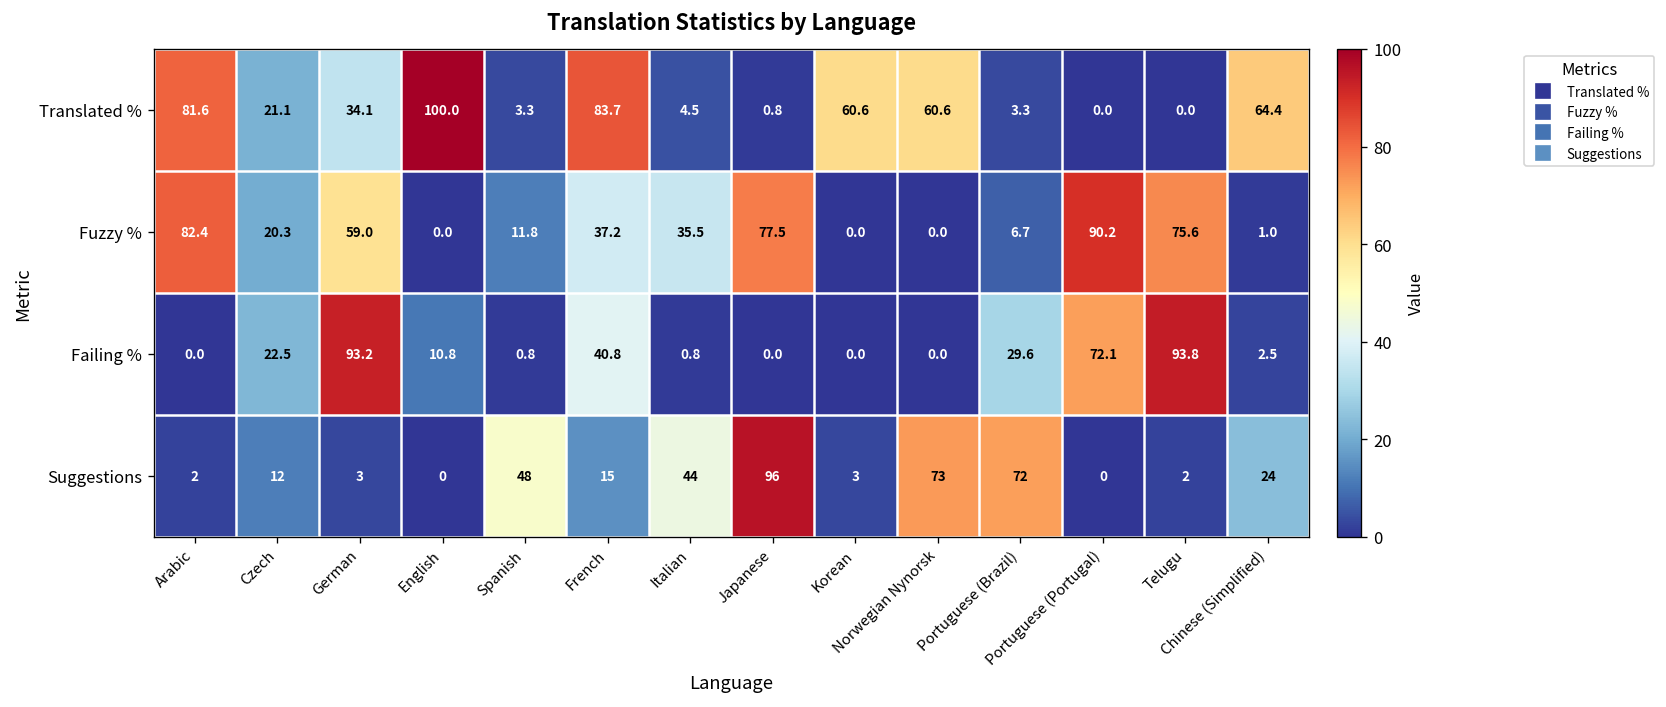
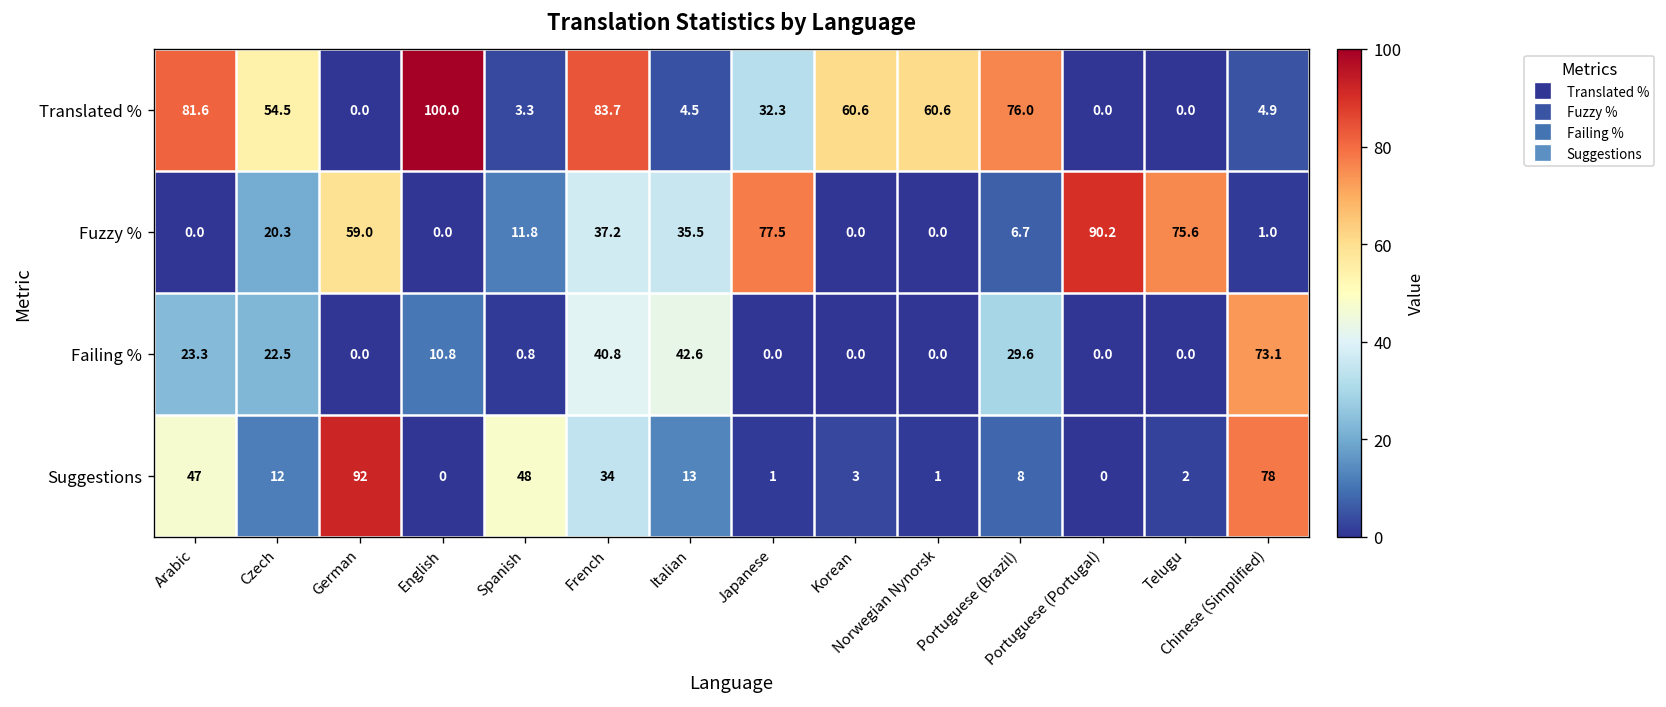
  {
    "Translated %": {
      "Arabic": 81.6,
-     "Czech": 21.1,
-     "German": 34.1,
+     "Czech": 54.5,
+     "German": 0.0,
      "English": 100.0,
      "Spanish": 3.3,
      "French": 83.7,
      "Italian": 4.5,
-     "Japanese": 0.8,
+     "Japanese": 32.3,
      "Korean": 60.6,
      "Norwegian Nynorsk": 60.6,
-     "Portuguese (Brazil)": 3.3,
+     "Portuguese (Brazil)": 76.0,
      "Portuguese (Portugal)": 0.0,
      "Telugu": 0.0,
-     "Chinese (Simplified)": 64.4
+     "Chinese (Simplified)": 4.9
    },
    "Fuzzy %": {
-     "Arabic": 82.4,
+     "Arabic": 0.0,
      "Czech": 20.3,
      "German": 59.0,
      "English": 0.0,
      "Spanish": 11.8,
      "French": 37.2,
      "Italian": 35.5,
      "Japanese": 77.5,
      "Korean": 0.0,
      "Norwegian Nynorsk": 0.0,
      "Portuguese (Brazil)": 6.7,
      "Portuguese (Portugal)": 90.2,
      "Telugu": 75.6,
      "Chinese (Simplified)": 1.0
    },
    "Failing %": {
-     "Arabic": 0.0,
+     "Arabic": 23.3,
      "Czech": 22.5,
-     "German": 93.2,
+     "German": 0.0,
      "English": 10.8,
      "Spanish": 0.8,
      "French": 40.8,
-     "Italian": 0.8,
+     "Italian": 42.6,
      "Japanese": 0.0,
      "Korean": 0.0,
      "Norwegian Nynorsk": 0.0,
      "Portuguese (Brazil)": 29.6,
-     "Portuguese (Portugal)": 72.1,
-     "Telugu": 93.8,
-     "Chinese (Simplified)": 2.5
+     "Portuguese (Portugal)": 0.0,
+     "Telugu": 0.0,
+     "Chinese (Simplified)": 73.1
    },
    "Suggestions": {
-     "Arabic": 2,
+     "Arabic": 47,
      "Czech": 12,
-     "German": 3,
+     "German": 92,
      "English": 0,
      "Spanish": 48,
-     "French": 15,
-     "Italian": 44,
-     "Japanese": 96,
+     "French": 34,
+     "Italian": 13,
+     "Japanese": 1,
      "Korean": 3,
-     "Norwegian Nynorsk": 73,
-     "Portuguese (Brazil)": 72,
+     "Norwegian Nynorsk": 1,
+     "Portuguese (Brazil)": 8,
      "Portuguese (Portugal)": 0,
      "Telugu": 2,
-     "Chinese (Simplified)": 24
+     "Chinese (Simplified)": 78
    }
  }
